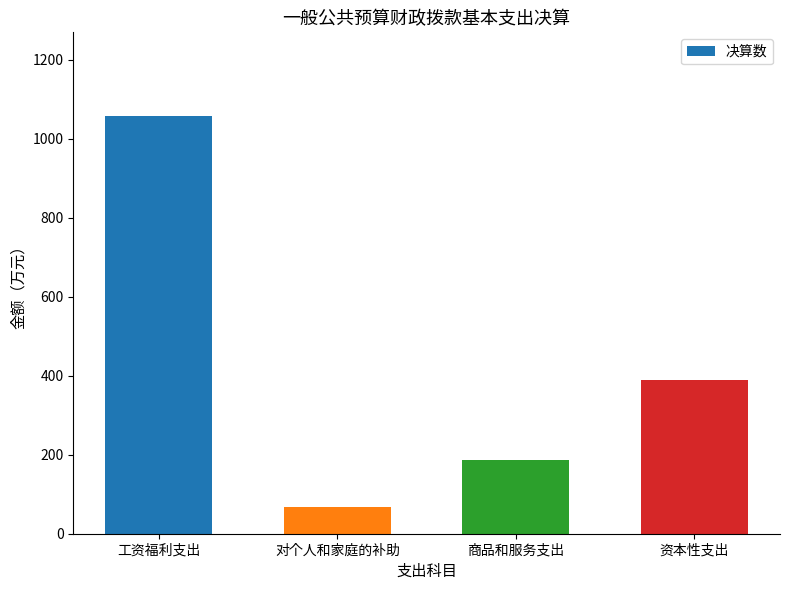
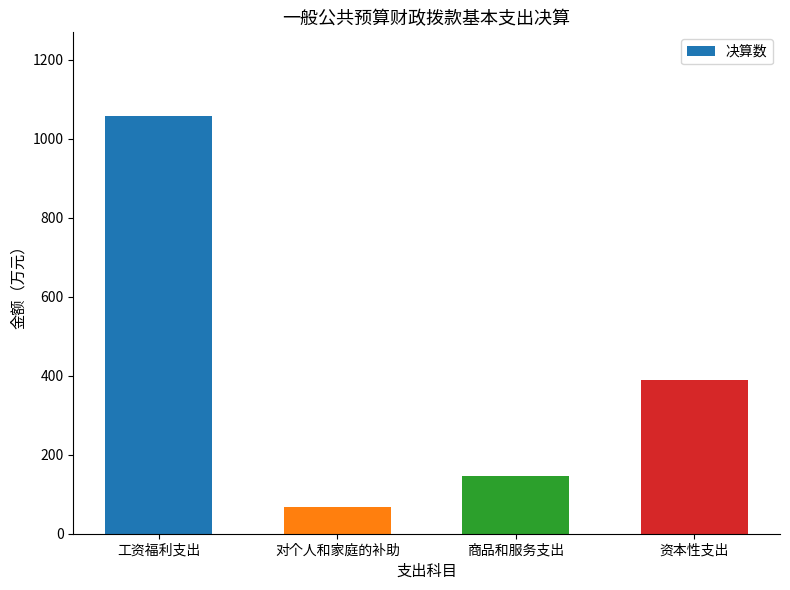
  {
    "工资福利支出": 1060,
    "对个人和家庭的补助": 70,
-   "商品和服务支出": 190,
+   "商品和服务支出": 150,
    "资本性支出": 390
  }
